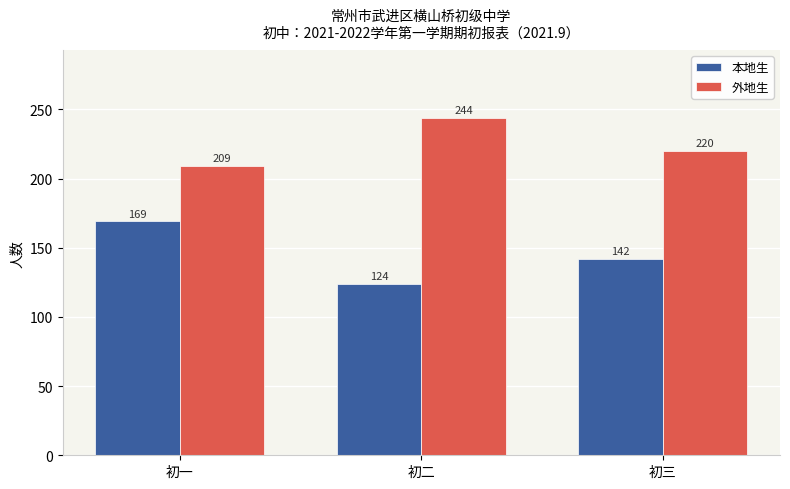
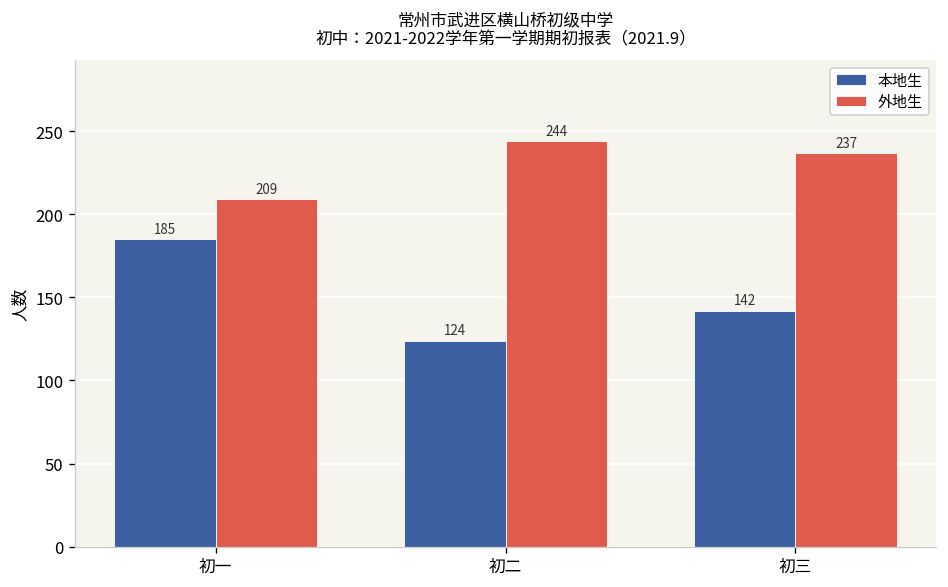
  {
    "本地生": {
-     "初一": 169,
+     "初一": 185,
      "初二": 124,
      "初三": 142
    },
    "外地生": {
      "初一": 209,
      "初二": 244,
-     "初三": 220
+     "初三": 237
    }
  }
